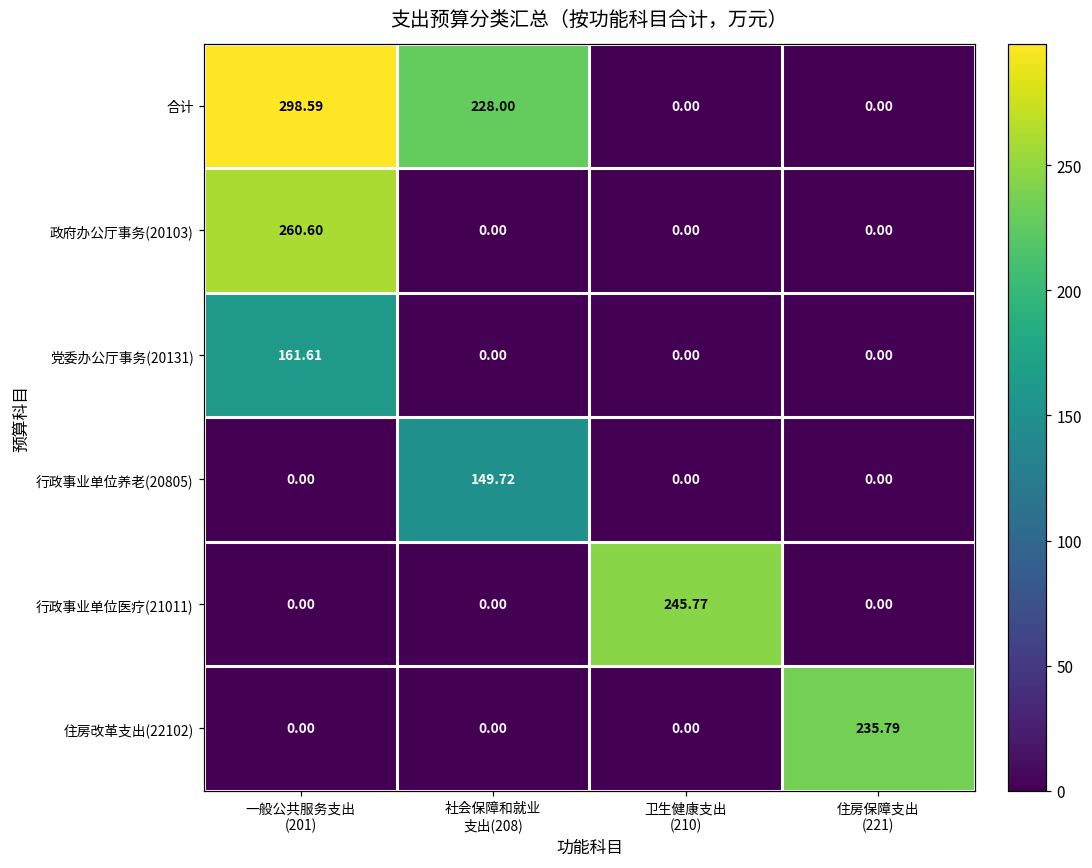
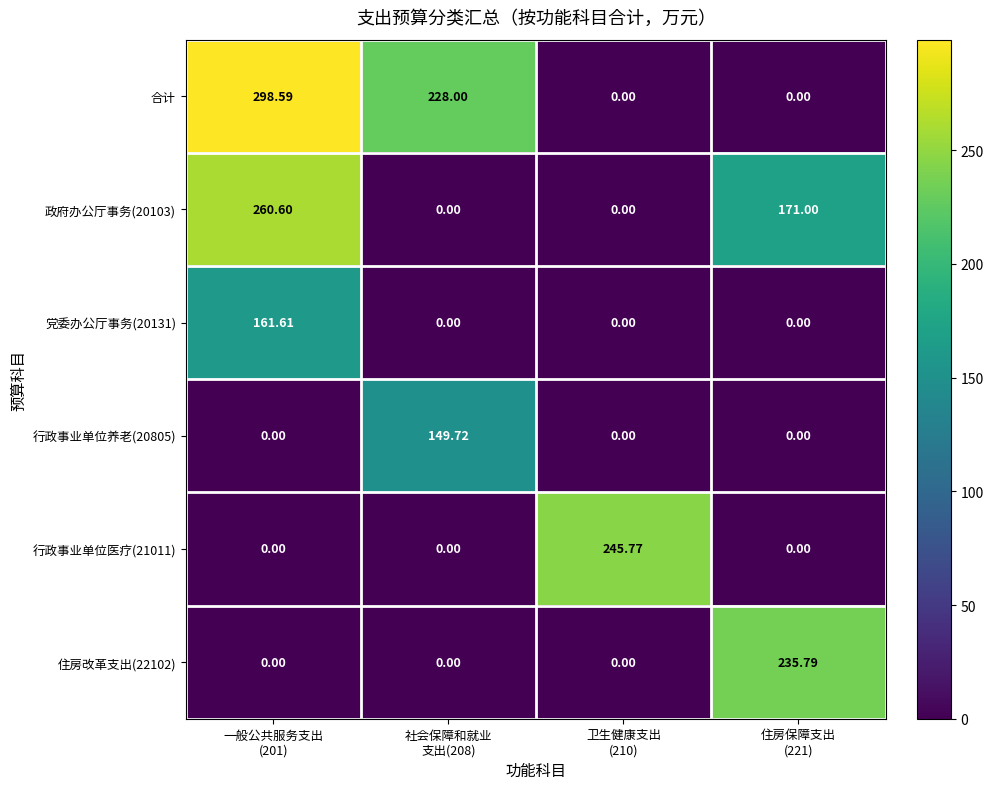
  {
    "合计": {
      "一般公共服务支出 (201)": 298.59,
      "社会保障和就业 支出(208)": 228.00,
      "卫生健康支出 (210)": 0.00,
      "住房保障支出 (221)": 0.00
    },
    "政府办公厅事务(20103)": {
      "一般公共服务支出 (201)": 260.60,
      "社会保障和就业 支出(208)": 0.00,
      "卫生健康支出 (210)": 0.00,
-     "住房保障支出 (221)": 0.00
+     "住房保障支出 (221)": 171.00
    },
    "党委办公厅事务(20131)": {
      "一般公共服务支出 (201)": 161.61,
      "社会保障和就业 支出(208)": 0.00,
      "卫生健康支出 (210)": 0.00,
      "住房保障支出 (221)": 0.00
    },
    "行政事业单位养老(20805)": {
      "一般公共服务支出 (201)": 0.00,
      "社会保障和就业 支出(208)": 149.72,
      "卫生健康支出 (210)": 0.00,
      "住房保障支出 (221)": 0.00
    },
    "行政事业单位医疗(21011)": {
      "一般公共服务支出 (201)": 0.00,
      "社会保障和就业 支出(208)": 0.00,
      "卫生健康支出 (210)": 245.77,
      "住房保障支出 (221)": 0.00
    },
    "住房改革支出(22102)": {
      "一般公共服务支出 (201)": 0.00,
      "社会保障和就业 支出(208)": 0.00,
      "卫生健康支出 (210)": 0.00,
      "住房保障支出 (221)": 235.79
    }
  }
